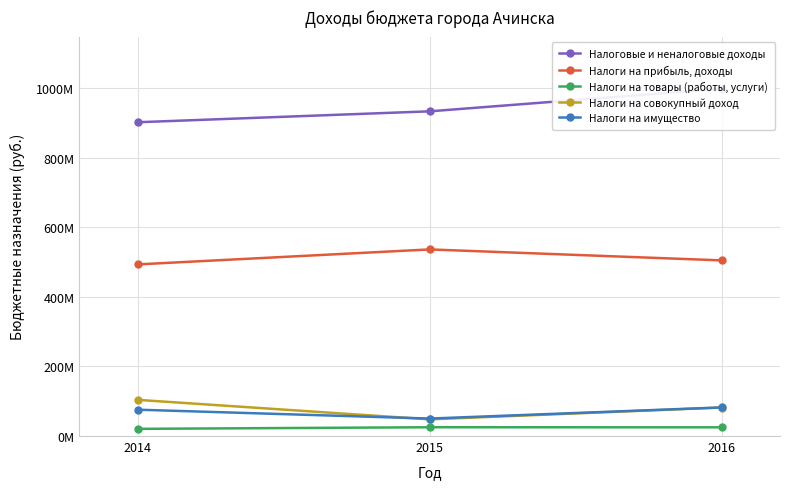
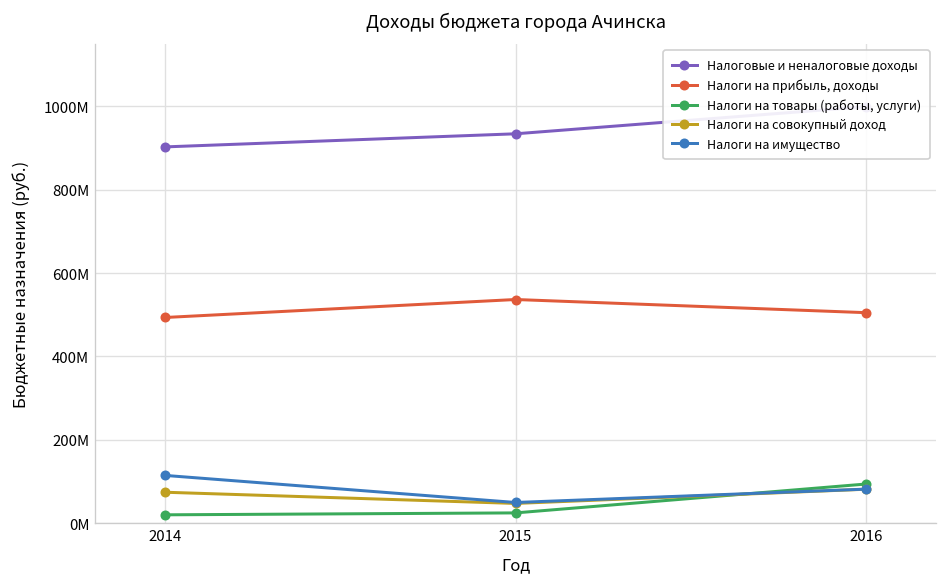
  {
    "Налоговые и неналоговые доходы": {
      "2014": 900000000,
      "2015": 930000000
    },
    "Налоги на прибыль, доходы": {
      "2014": 490000000,
      "2015": 540000000,
      "2016": 500000000
    },
    "Налоги на товары (работы, услуги)": {
      "2014": 20000000,
      "2015": 30000000,
-     "2016": 30000000
+     "2016": 90000000
    },
    "Налоги на совокупный доход": {
-     "2014": 100000000
+     "2014": 70000000
    },
    "Налоги на имущество": {
-     "2014": 80000000
+     "2014": 120000000
    }
  }
